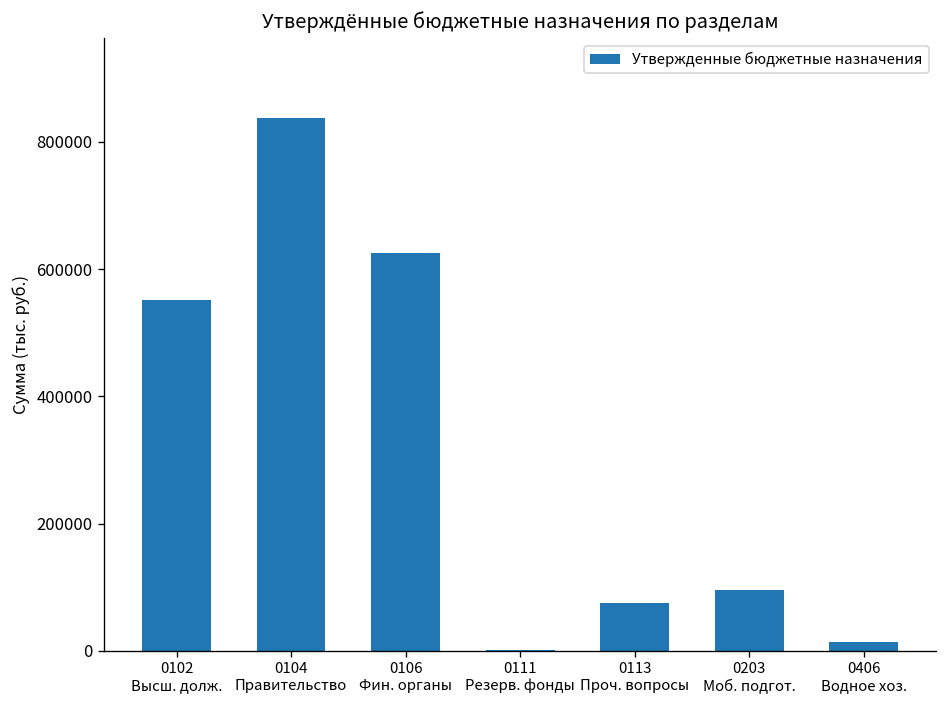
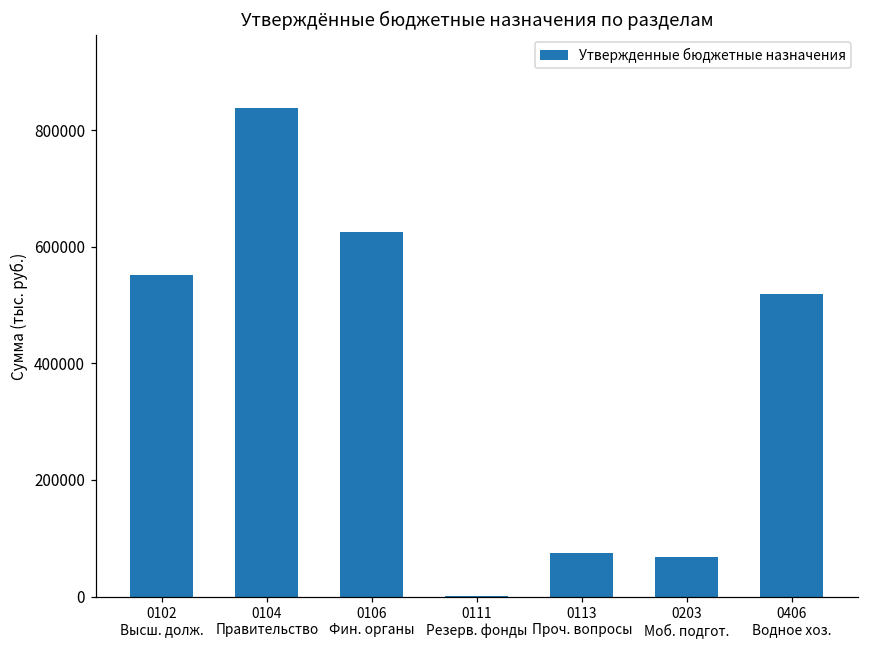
  {
    "0102 Высш. долж.": 550000,
    "0104 Правительство": 840000,
    "0106 Фин. органы": 630000,
    "0113 Проч. вопросы": 70000,
-   "0203 Моб. подгот.": 100000,
-   "0406 Водное хоз.": 10000
+   "0203 Моб. подгот.": 70000,
+   "0406 Водное хоз.": 520000
  }
